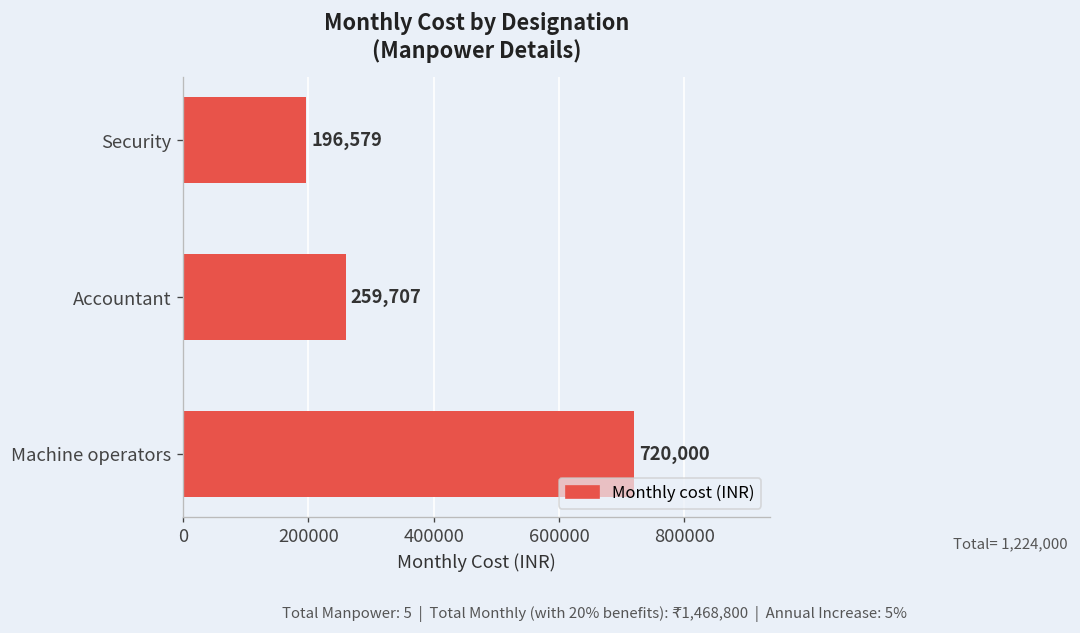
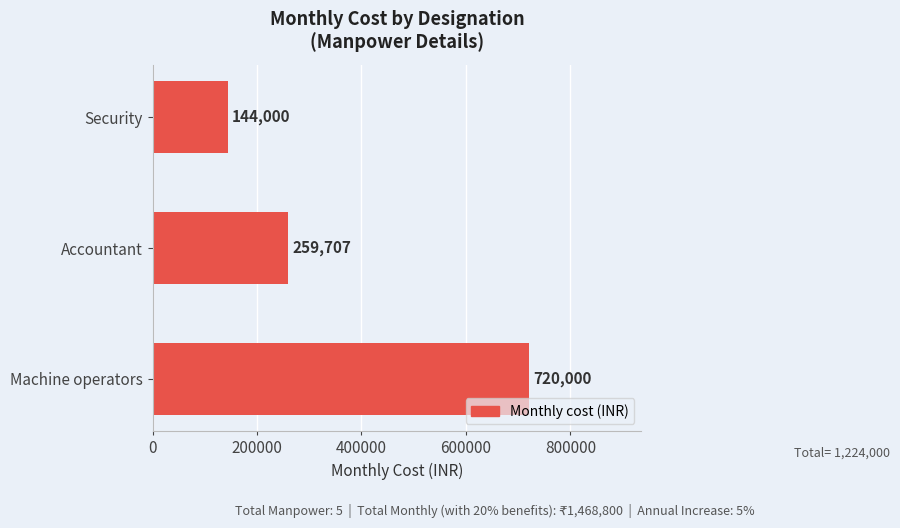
  {
-   "Security": "196,579",
+   "Security": "144,000",
    "Accountant": "259,707",
    "Machine operators": "720,000"
  }
